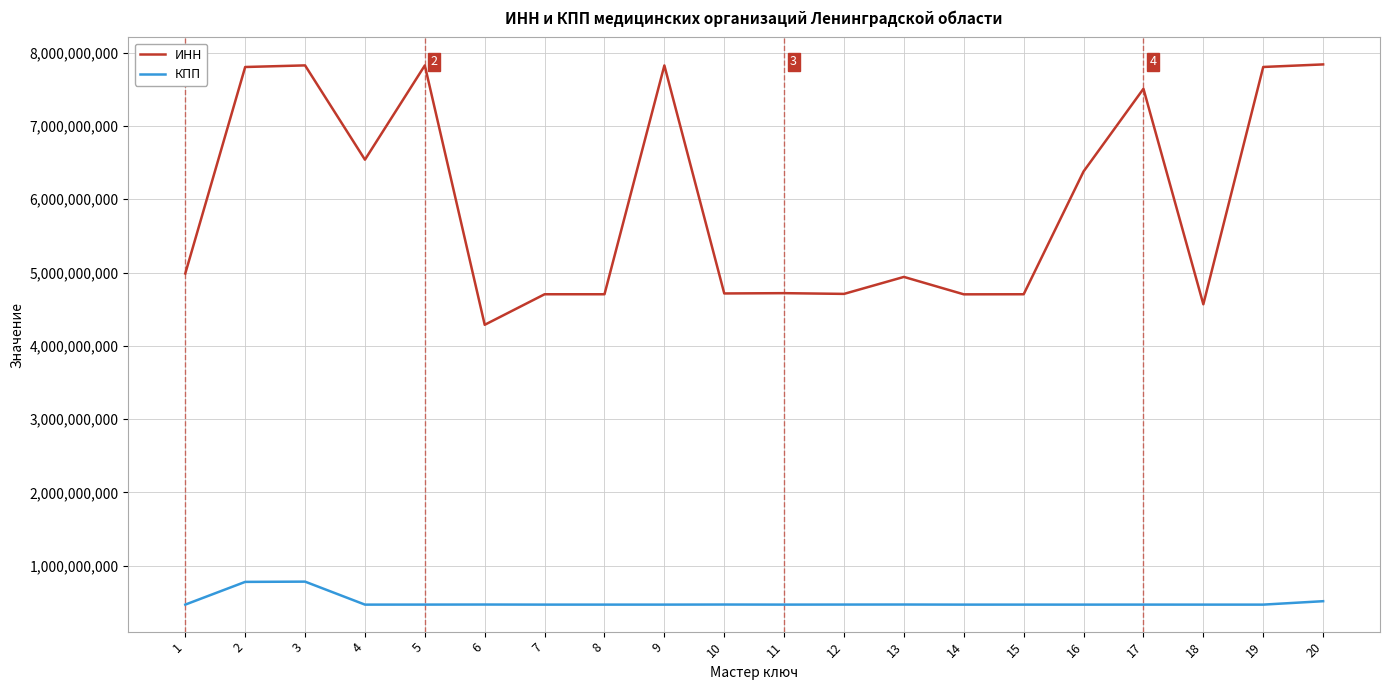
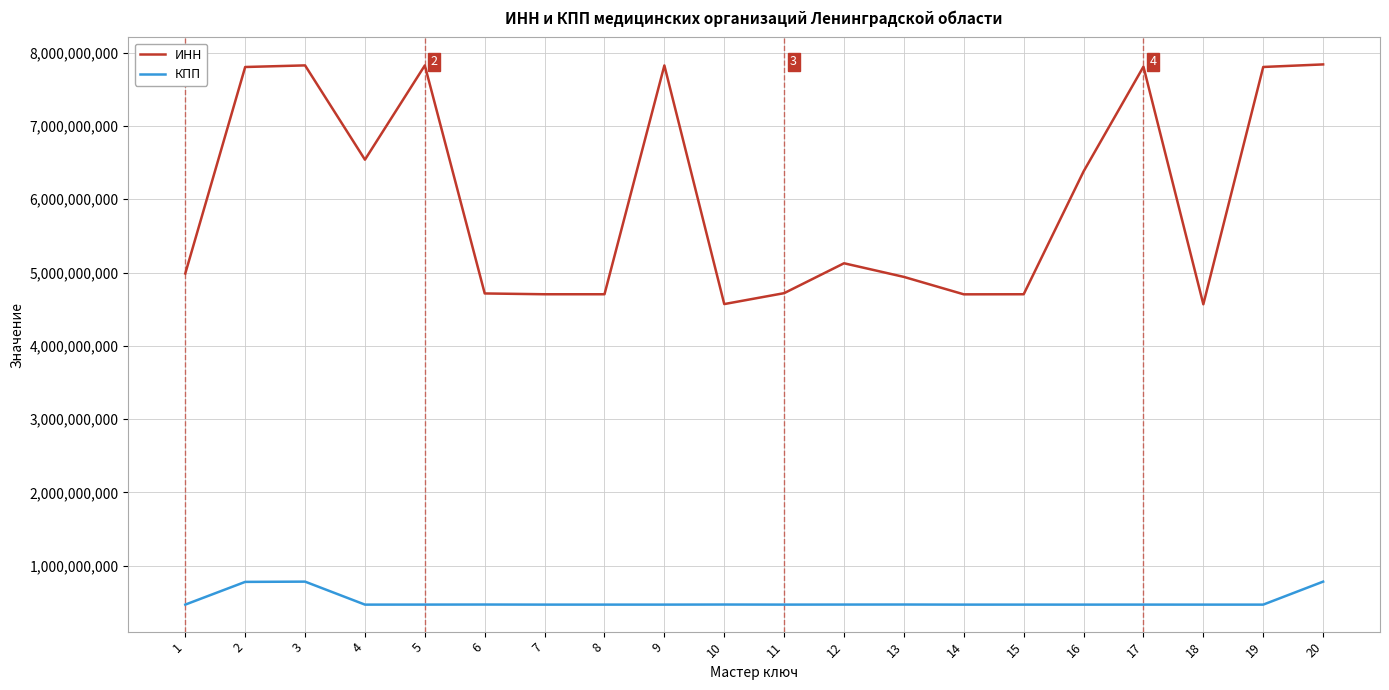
  {
    "ИНН": {
      "1": "5,000,000,000",
      "2": "7,800,000,000",
      "3": "7,800,000,000",
      "4": "6,500,000,000",
-     "6": "4,300,000,000",
+     "6": "4,700,000,000",
      "7": "4,700,000,000",
      "8": "4,700,000,000",
      "9": "7,800,000,000",
-     "10": "4,700,000,000",
+     "10": "4,600,000,000",
      "11": "4,700,000,000",
-     "12": "4,700,000,000",
+     "12": "5,100,000,000",
      "13": "4,900,000,000",
      "14": "4,700,000,000",
      "15": "4,700,000,000",
      "16": "6,400,000,000",
-     "17": "7,500,000,000",
+     "17": "7,800,000,000",
      "18": "4,600,000,000",
      "19": "7,800,000,000",
      "20": "7,800,000,000"
    },
    "КПП": {
      "1": "500,000,000",
      "2": "800,000,000",
      "3": "800,000,000",
      "4": "500,000,000",
      "5": "500,000,000",
      "6": "500,000,000",
      "7": "500,000,000",
      "8": "500,000,000",
      "9": "500,000,000",
      "10": "500,000,000",
      "11": "500,000,000",
      "12": "500,000,000",
      "13": "500,000,000",
      "14": "500,000,000",
      "15": "500,000,000",
      "16": "500,000,000",
      "17": "500,000,000",
      "18": "500,000,000",
      "19": "500,000,000",
-     "20": "500,000,000"
+     "20": "800,000,000"
    }
  }
